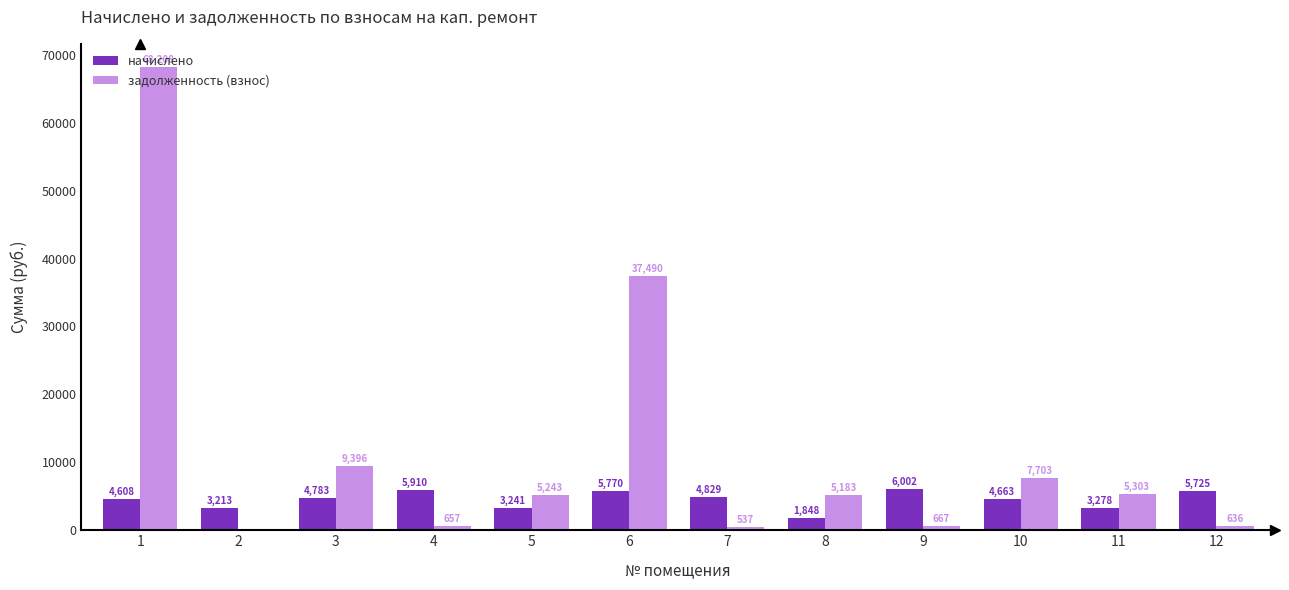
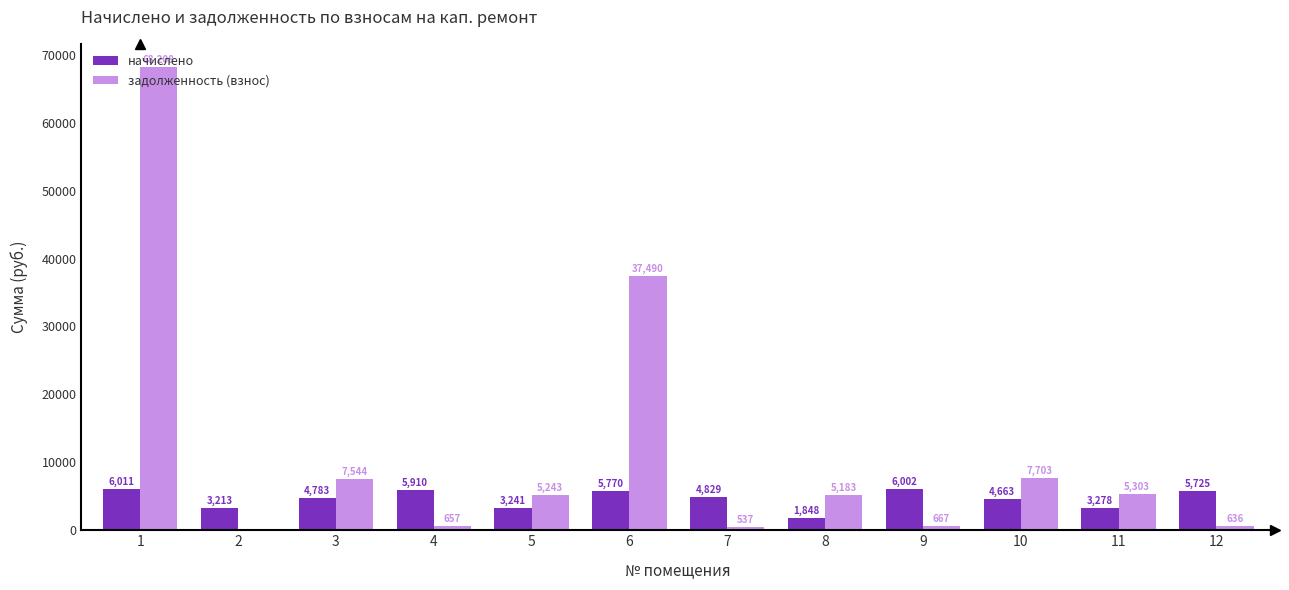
  {
    "начислено": {
-     "1": "4,608",
+     "1": "6,011",
      "2": "3,213",
      "3": "4,783",
      "4": "5,910",
      "5": "3,241",
      "6": "5,770",
      "7": "4,829",
      "8": "1,848",
      "9": "6,002",
      "10": "4,663",
      "11": "3,278",
      "12": "5,725"
    },
    "задолженность (взнос)": {
      "1": "68,208",
-     "3": "9,396",
+     "3": "7,544",
      "4": "657",
      "5": "5,243",
      "6": "37,490",
      "7": "537",
      "8": "5,183",
      "9": "667",
      "10": "7,703",
      "11": "5,303",
      "12": "636"
    }
  }
